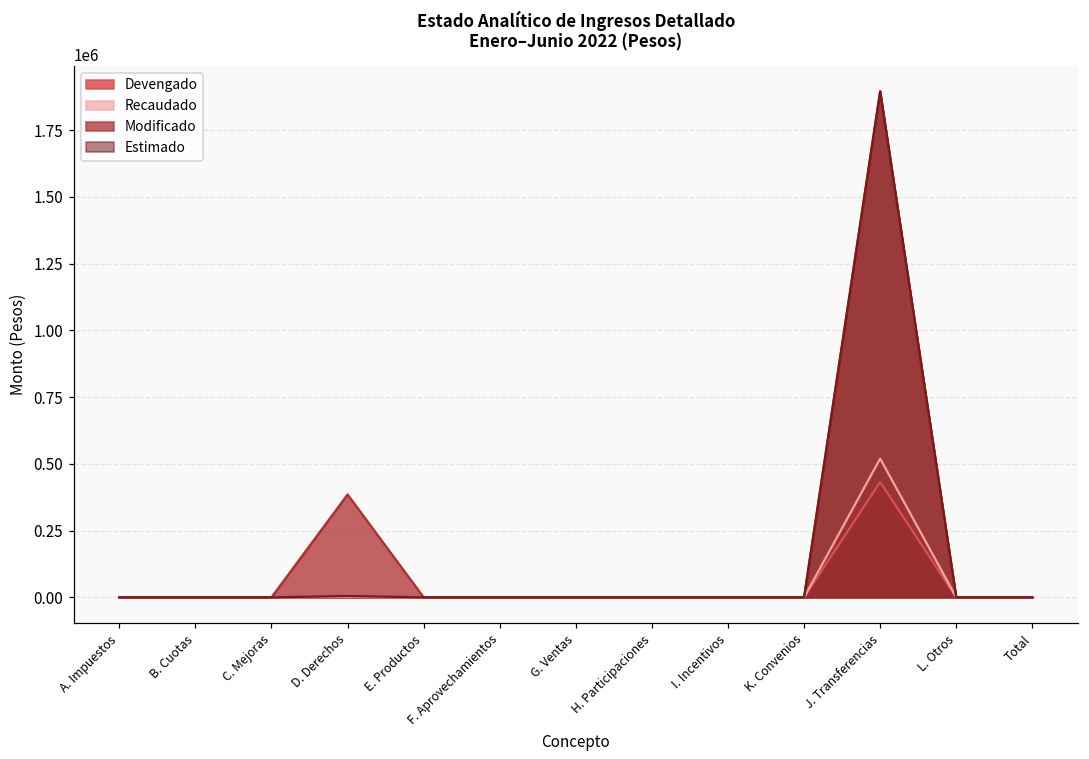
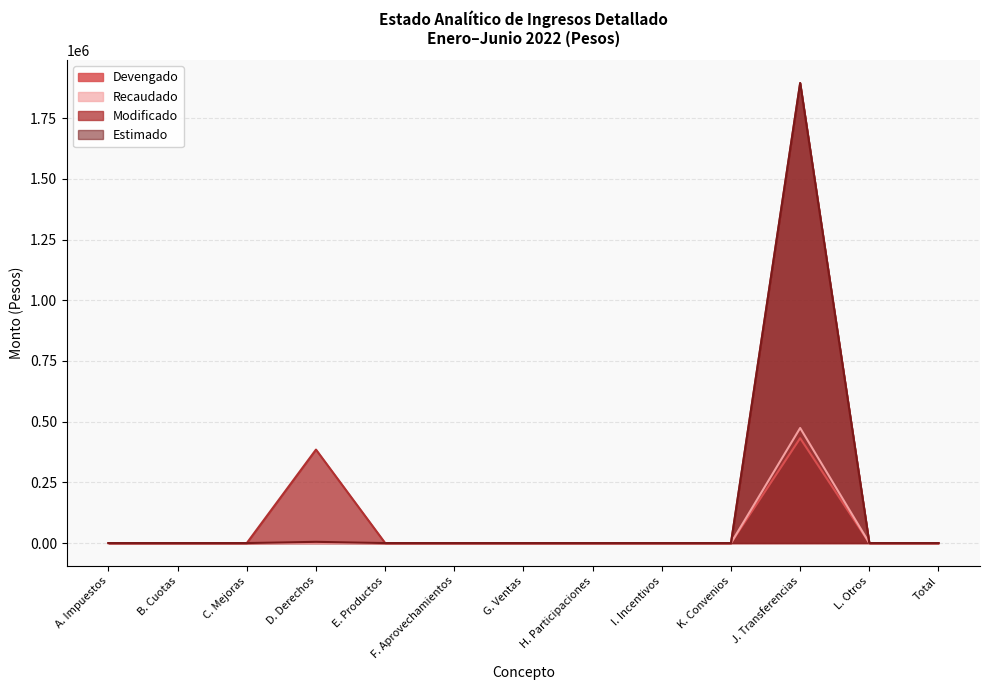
  {
    "Recaudado": {
-     "J. Transferencias": 520000
+     "J. Transferencias": 470000
    }
  }
